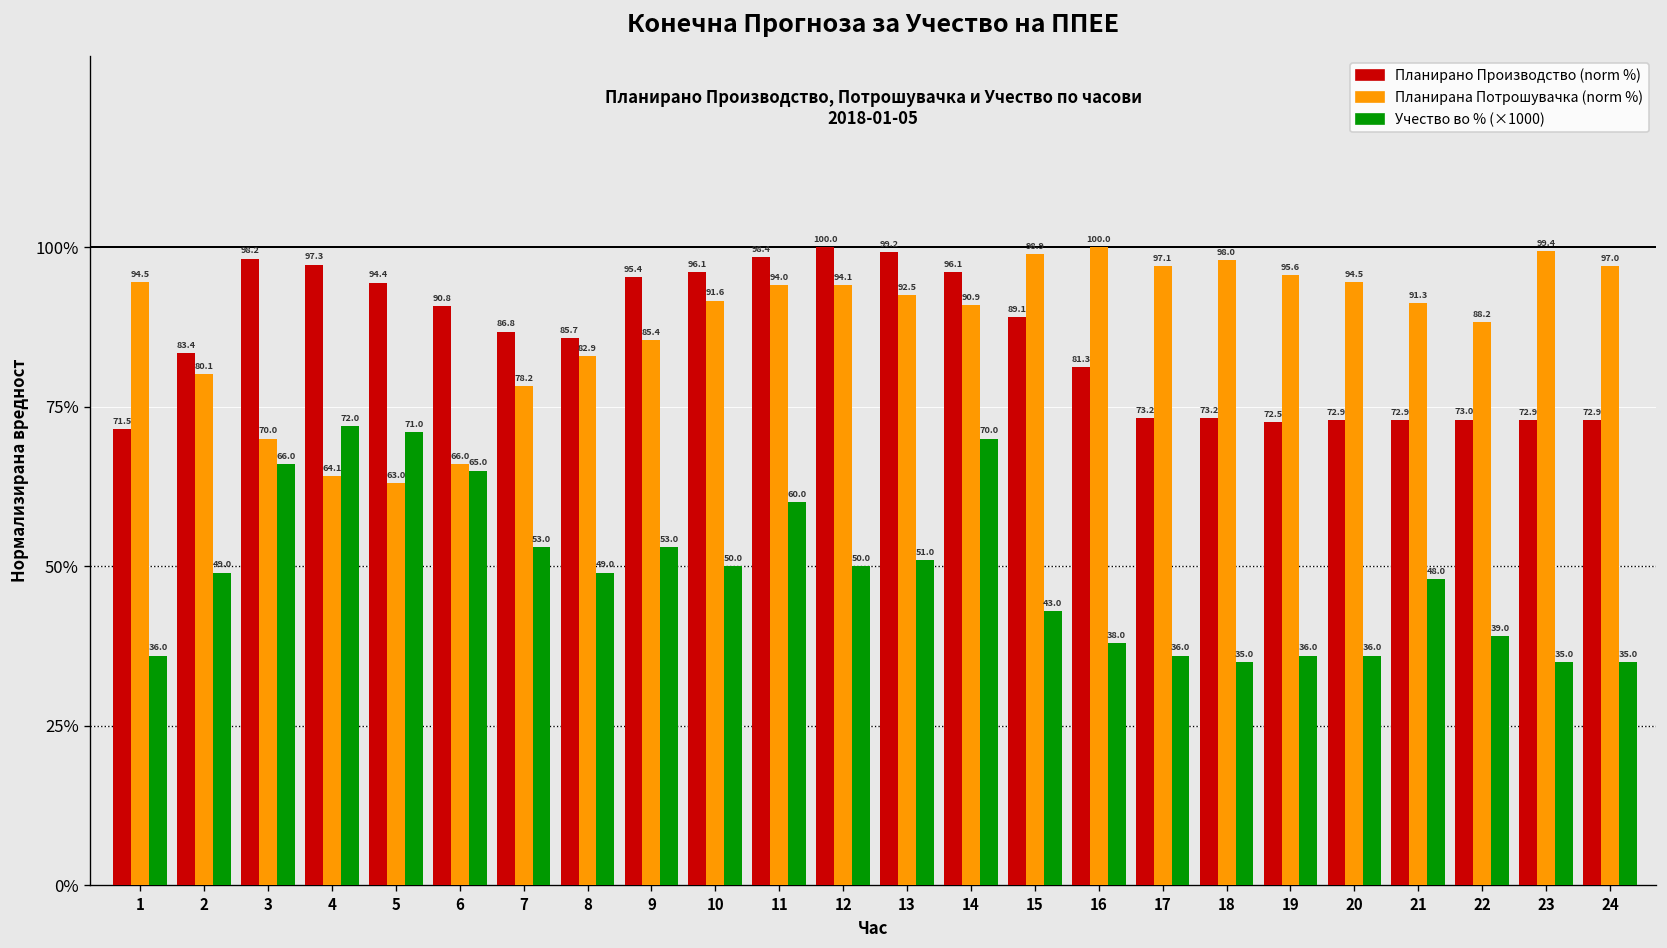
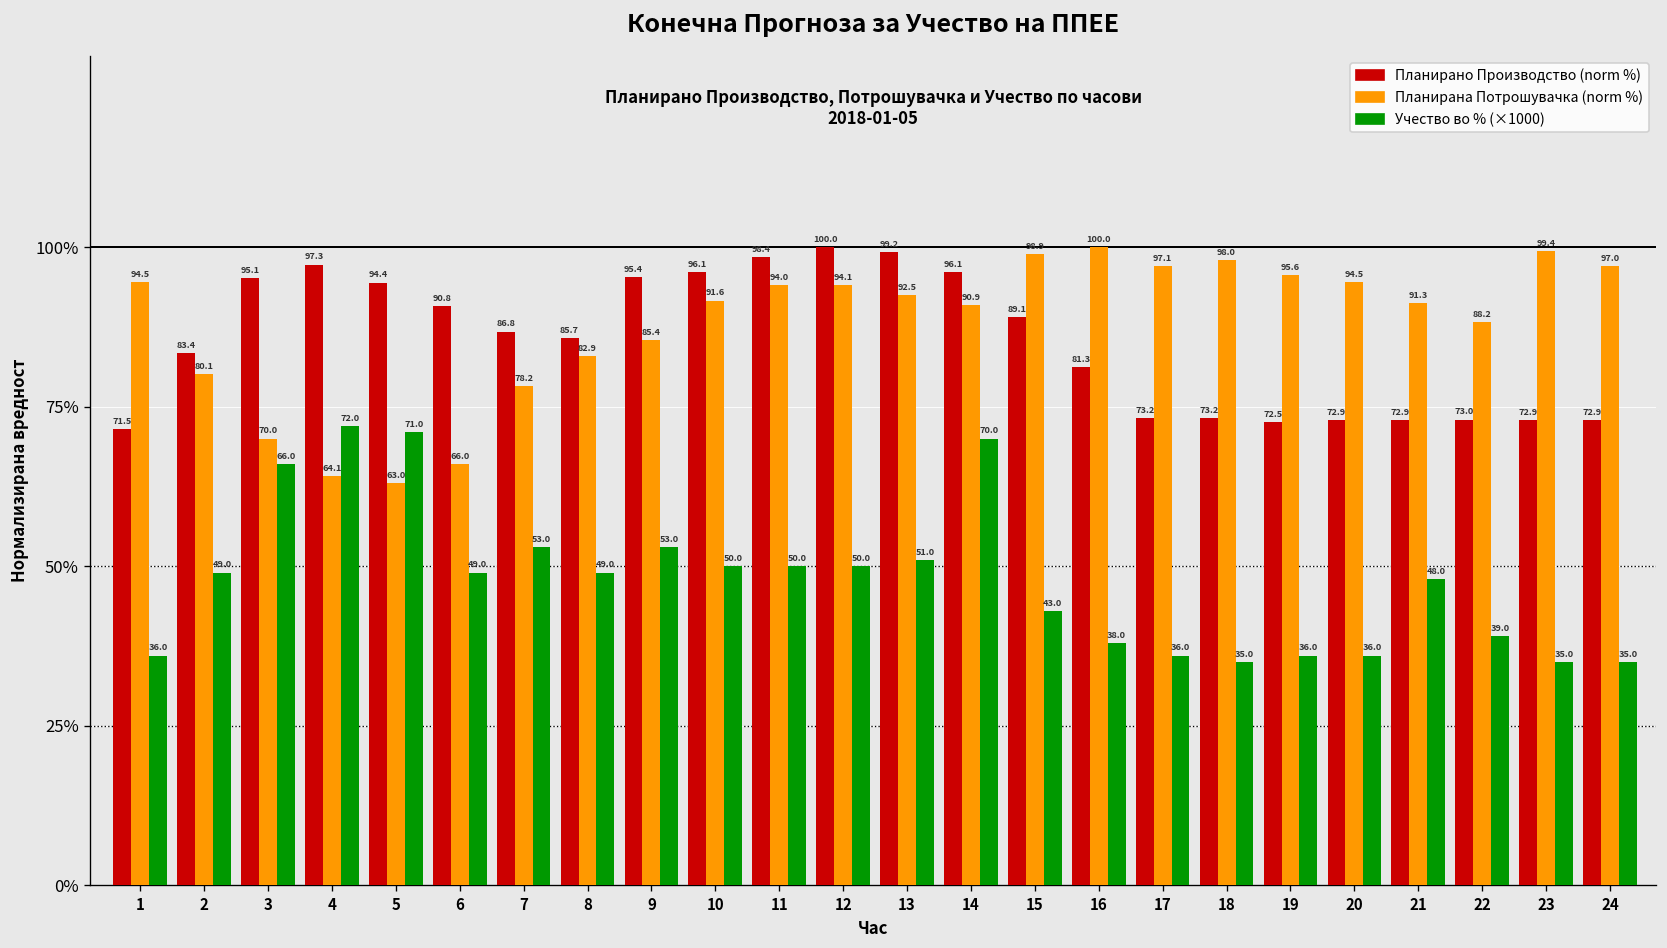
  {
    "Планирано Производство (norm %)": {
      "1": 71.5,
      "2": 83.4,
-     "3": 98.2,
+     "3": 95.1,
      "4": 97.3,
      "5": 94.4,
      "6": 90.8,
      "7": 86.8,
      "8": 85.7,
      "9": 95.4,
      "10": 96.1,
      "11": 98.4,
      "12": 100.0,
      "13": 99.2,
      "14": 96.1,
      "15": 89.1,
      "16": 81.3,
      "17": 73.2,
      "18": 73.2,
      "19": 72.5,
      "20": 72.9,
      "21": 72.9,
      "22": 73.0,
      "23": 72.9,
      "24": 72.9
    },
    "Планирана Потрошувачка (norm %)": {
      "1": 94.5,
      "2": 80.1,
      "3": 70.0,
      "4": 64.1,
      "5": 63.0,
      "6": 66.0,
      "7": 78.2,
      "8": 82.9,
      "9": 85.4,
      "10": 91.6,
      "11": 94.0,
      "12": 94.1,
      "13": 92.5,
      "14": 90.9,
      "15": 98.9,
      "16": 100.0,
      "17": 97.1,
      "18": 98.0,
      "19": 95.6,
      "20": 94.5,
      "21": 91.3,
      "22": 88.2,
      "23": 99.4,
      "24": 97.0
    },
    "Учество во % (×1000)": {
      "1": 36.0,
      "2": 49.0,
      "3": 66.0,
      "4": 72.0,
      "5": 71.0,
-     "6": 65.0,
+     "6": 49.0,
      "7": 53.0,
      "8": 49.0,
      "9": 53.0,
      "10": 50.0,
-     "11": 60.0,
+     "11": 50.0,
      "12": 50.0,
      "13": 51.0,
      "14": 70.0,
      "15": 43.0,
      "16": 38.0,
      "17": 36.0,
      "18": 35.0,
      "19": 36.0,
      "20": 36.0,
      "21": 48.0,
      "22": 39.0,
      "23": 35.0,
      "24": 35.0
    }
  }
